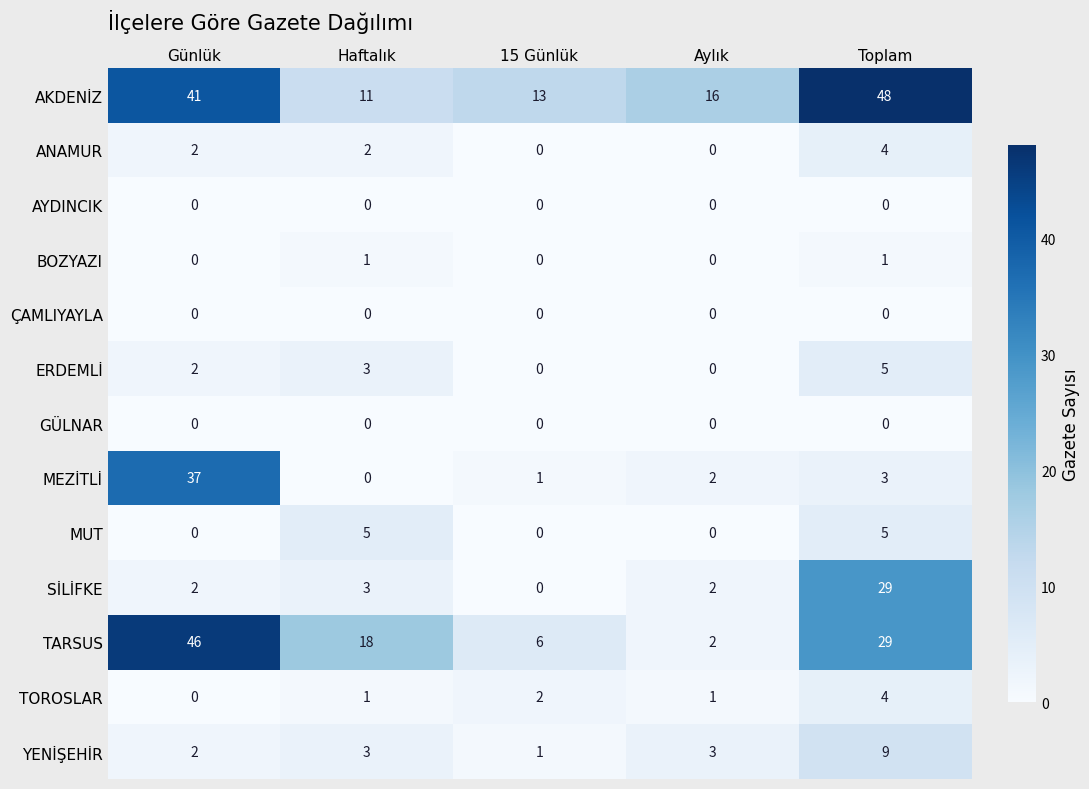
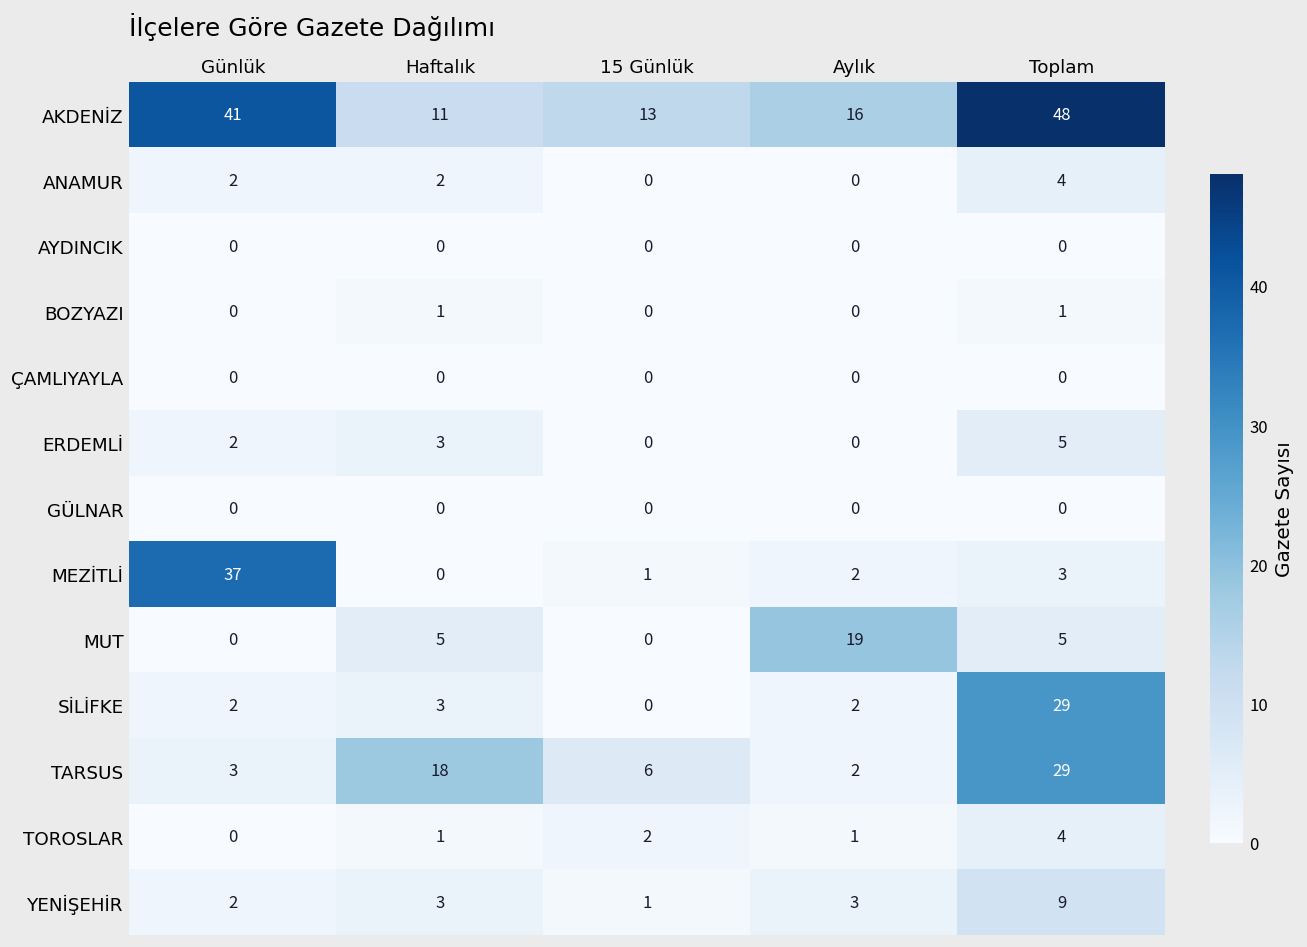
  {
    "AKDENİZ": {
      "Günlük": 41,
      "Haftalık": 11,
      "15 Günlük": 13,
      "Aylık": 16,
      "Toplam": 48
    },
    "ANAMUR": {
      "Günlük": 2,
      "Haftalık": 2,
      "15 Günlük": 0,
      "Aylık": 0,
      "Toplam": 4
    },
    "AYDINCIK": {
      "Günlük": 0,
      "Haftalık": 0,
      "15 Günlük": 0,
      "Aylık": 0,
      "Toplam": 0
    },
    "BOZYAZI": {
      "Günlük": 0,
      "Haftalık": 1,
      "15 Günlük": 0,
      "Aylık": 0,
      "Toplam": 1
    },
    "ÇAMLIYAYLA": {
      "Günlük": 0,
      "Haftalık": 0,
      "15 Günlük": 0,
      "Aylık": 0,
      "Toplam": 0
    },
    "ERDEMLİ": {
      "Günlük": 2,
      "Haftalık": 3,
      "15 Günlük": 0,
      "Aylık": 0,
      "Toplam": 5
    },
    "GÜLNAR": {
      "Günlük": 0,
      "Haftalık": 0,
      "15 Günlük": 0,
      "Aylık": 0,
      "Toplam": 0
    },
    "MEZİTLİ": {
      "Günlük": 37,
      "Haftalık": 0,
      "15 Günlük": 1,
      "Aylık": 2,
      "Toplam": 3
    },
    "MUT": {
      "Günlük": 0,
      "Haftalık": 5,
      "15 Günlük": 0,
-     "Aylık": 0,
+     "Aylık": 19,
      "Toplam": 5
    },
    "SİLİFKE": {
      "Günlük": 2,
      "Haftalık": 3,
      "15 Günlük": 0,
      "Aylık": 2,
      "Toplam": 29
    },
    "TARSUS": {
-     "Günlük": 46,
+     "Günlük": 3,
      "Haftalık": 18,
      "15 Günlük": 6,
      "Aylık": 2,
      "Toplam": 29
    },
    "TOROSLAR": {
      "Günlük": 0,
      "Haftalık": 1,
      "15 Günlük": 2,
      "Aylık": 1,
      "Toplam": 4
    },
    "YENİŞEHİR": {
      "Günlük": 2,
      "Haftalık": 3,
      "15 Günlük": 1,
      "Aylık": 3,
      "Toplam": 9
    }
  }
